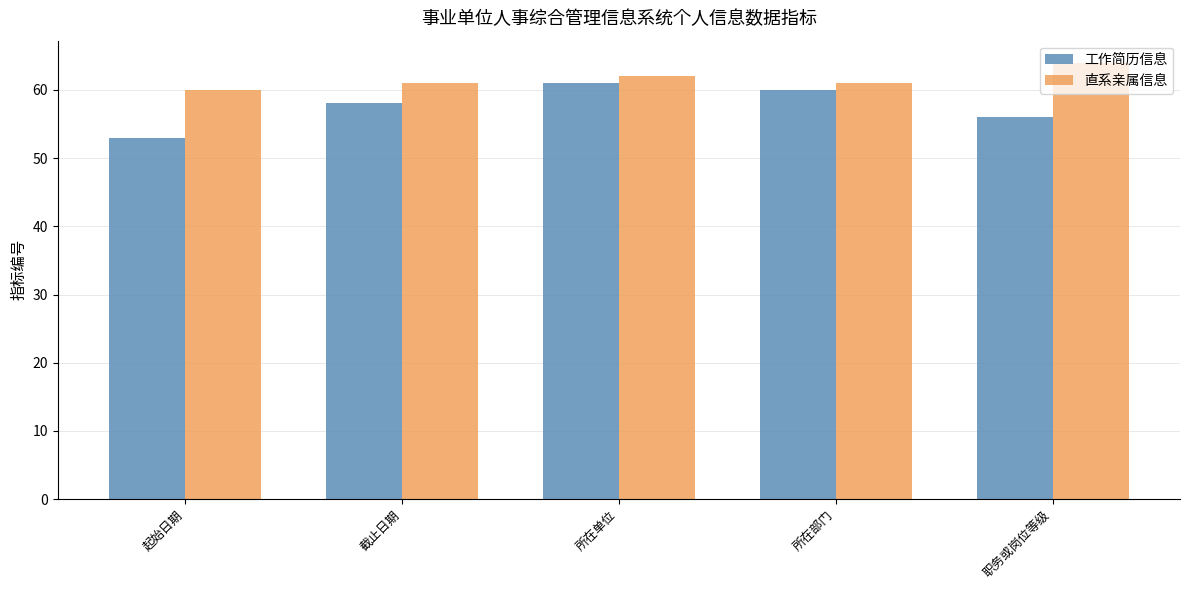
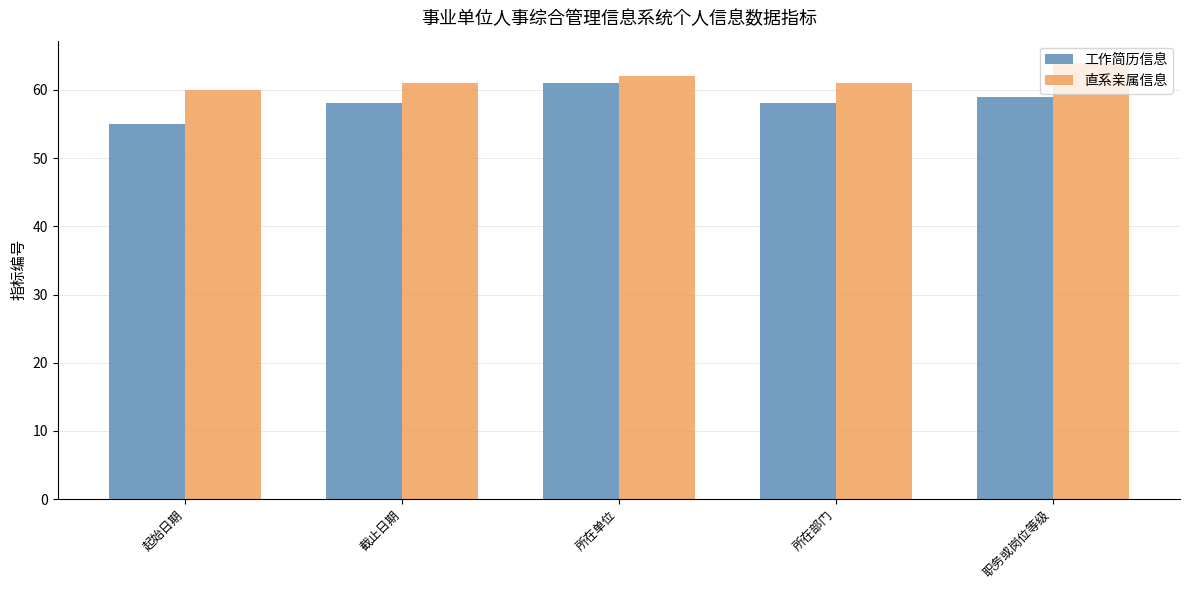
  {
    "工作简历信息": {
-     "起始日期": 53,
+     "起始日期": 55,
      "截止日期": 58,
      "所在单位": 61,
-     "所在部门": 60,
-     "职务或岗位等级": 56
+     "所在部门": 58,
+     "职务或岗位等级": 59
    },
    "直系亲属信息": {
      "起始日期": 60,
      "截止日期": 61,
      "所在单位": 62,
      "所在部门": 61
    }
  }
